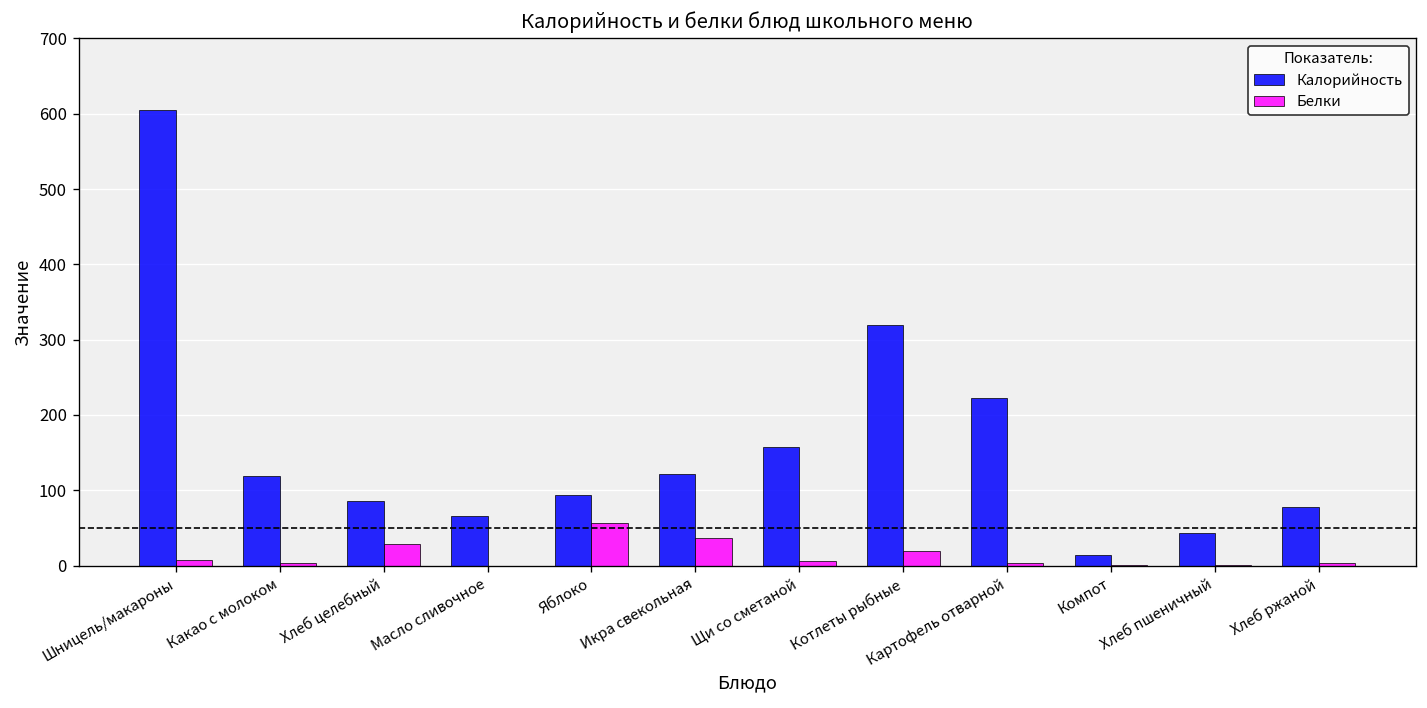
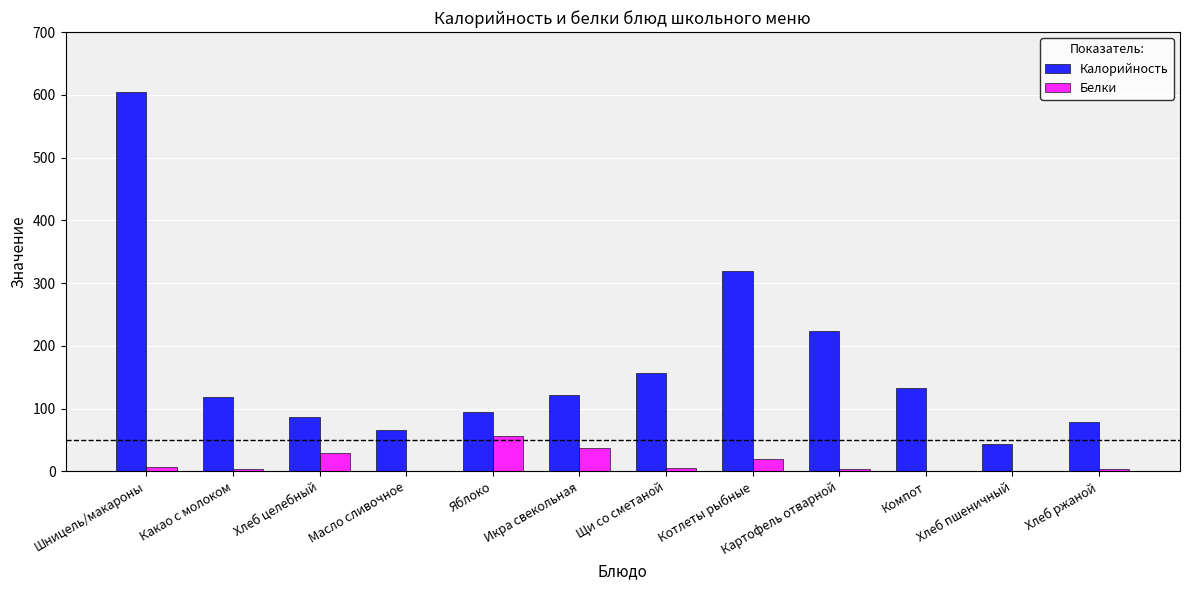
  {
    "Калорийность": {
      "Шницель/макароны": 610,
      "Какао с молоком": 120,
      "Хлеб целебный": 90,
      "Масло сливочное": 70,
      "Яблоко": 90,
      "Икра свекольная": 120,
      "Щи со сметаной": 160,
      "Котлеты рыбные": 320,
      "Картофель отварной": 220,
-     "Компот": 10,
+     "Компот": 130,
      "Хлеб пшеничный": 40,
      "Хлеб ржаной": 80
    },
    "Белки": {
      "Шницель/макароны": 10,
      "Какао с молоком": 0,
      "Хлеб целебный": 30,
      "Масло сливочное": 0,
      "Яблоко": 60,
      "Икра свекольная": 40,
      "Щи со сметаной": 10,
      "Котлеты рыбные": 20,
      "Картофель отварной": 0
    }
  }
